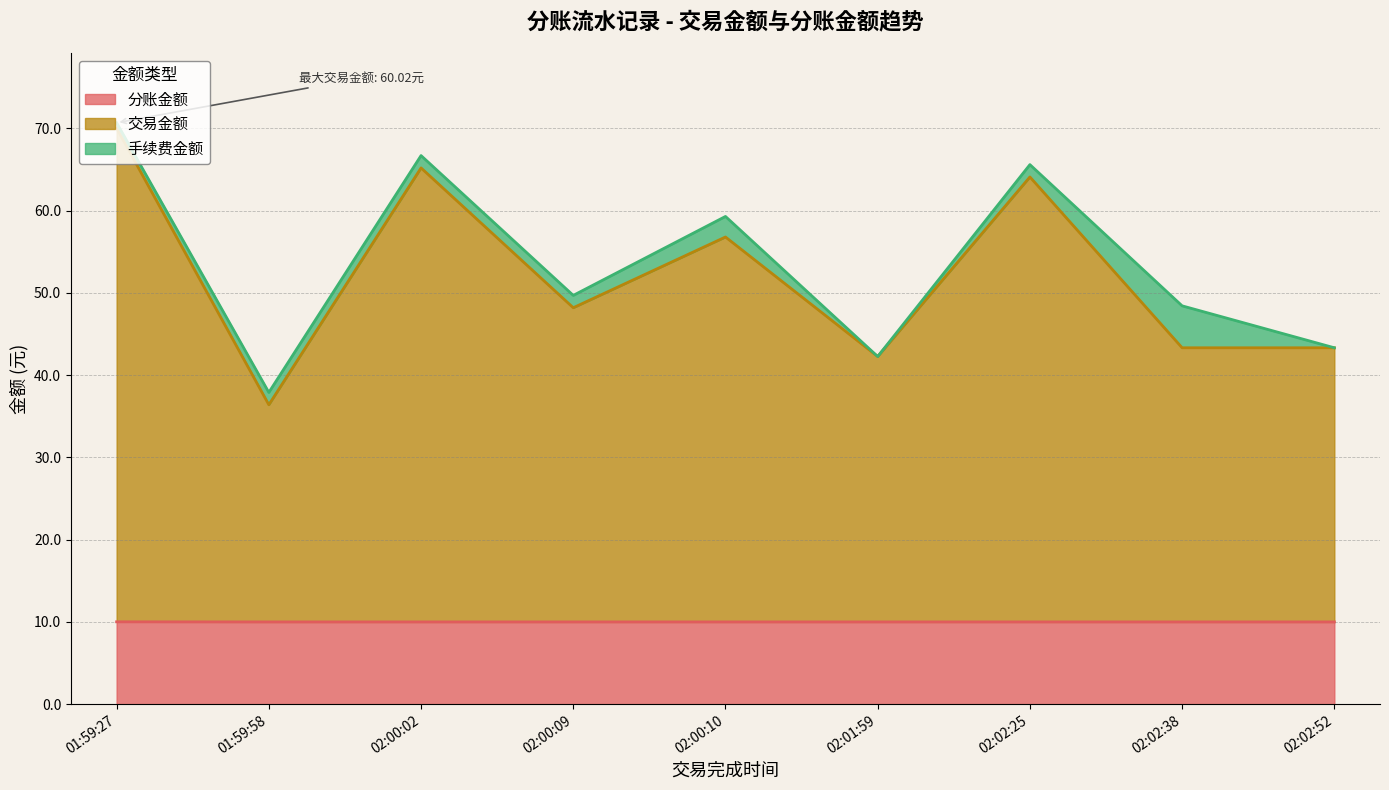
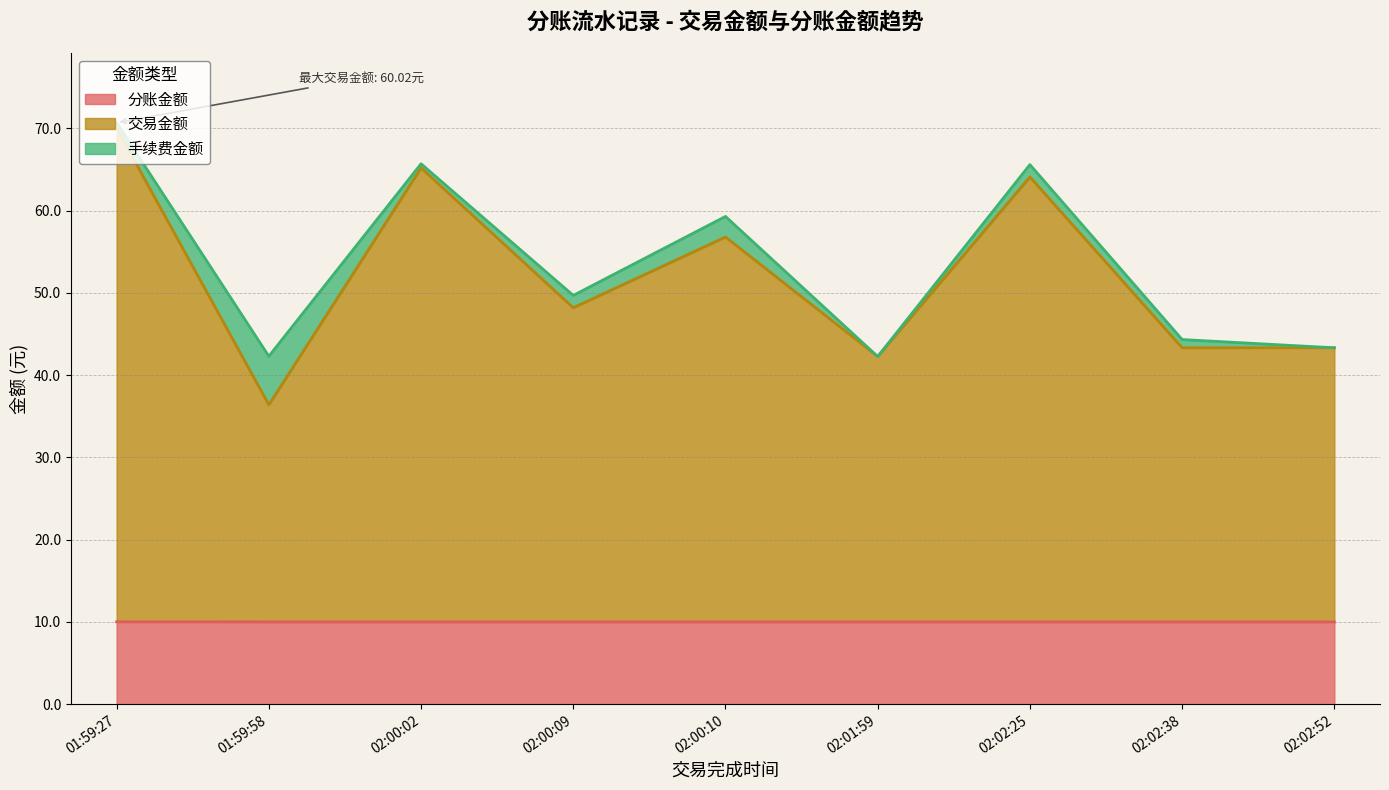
  {
    "分账金额": {
      "01:59:27": 10,
      "01:59:58": 10,
      "02:00:02": 10,
      "02:00:09": 10,
      "02:00:10": 10,
      "02:01:59": 10,
      "02:02:25": 10,
      "02:02:38": 10,
      "02:02:52": 10
    },
    "交易金额": {
      "01:59:58": 26,
      "02:00:02": 55,
      "02:00:09": 38,
      "02:00:10": 47,
      "02:02:25": 54,
      "02:02:38": 33
    },
    "手续费金额": {
-     "01:59:58": 2,
-     "02:00:02": 2,
+     "01:59:58": 6,
+     "02:00:02": 1,
      "02:00:09": 2,
      "02:00:10": 3,
      "02:02:25": 2,
-     "02:02:38": 5
+     "02:02:38": 1
    }
  }
